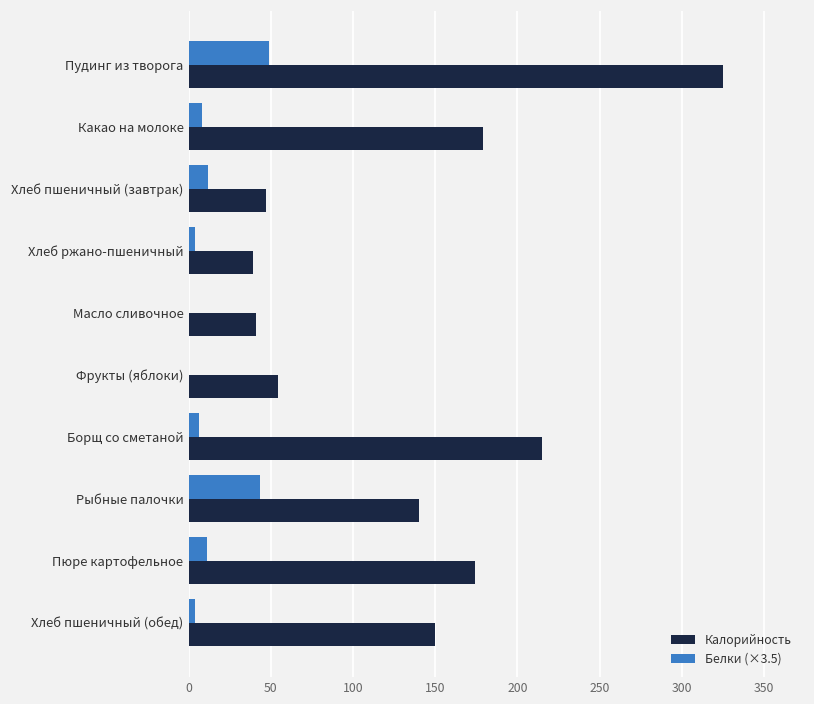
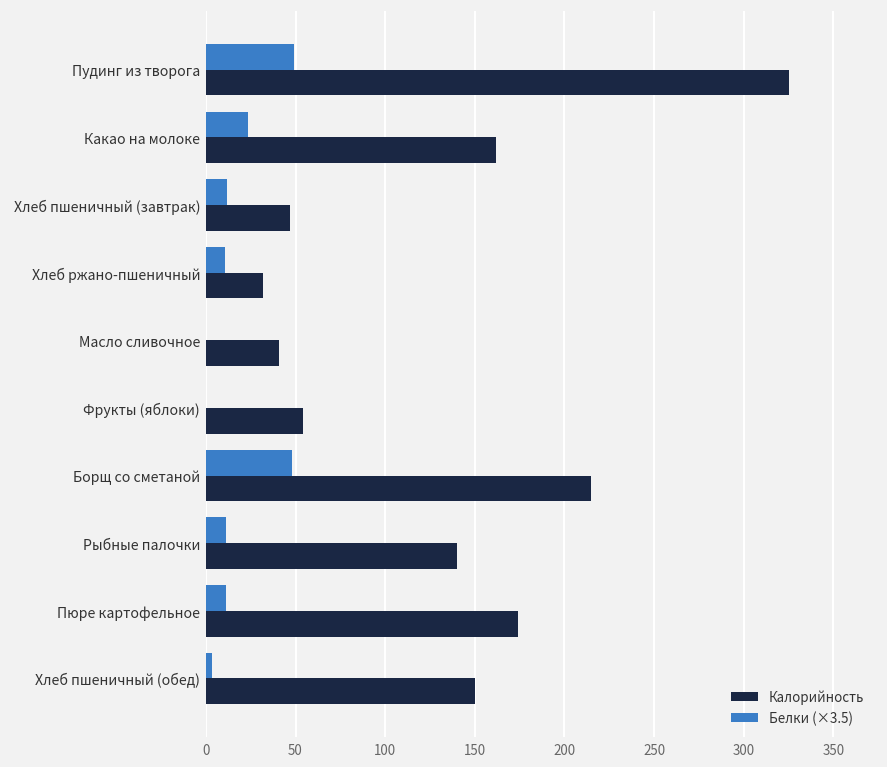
  {
    "Калорийность": {
      "Пудинг из творога": 325,
-     "Какао на молоке": 179,
+     "Какао на молоке": 162,
      "Хлеб пшеничный (завтрак)": 47,
-     "Хлеб ржано-пшеничный": 39,
+     "Хлеб ржано-пшеничный": 32,
      "Масло сливочное": 41,
      "Фрукты (яблоки)": 54,
      "Борщ со сметаной": 215,
      "Рыбные палочки": 140,
      "Пюре картофельное": 174,
      "Хлеб пшеничный (обед)": 150
    },
    "Белки (×3.5)": {
      "Пудинг из творога": 49,
-     "Какао на молоке": 8,
+     "Какао на молоке": 24,
      "Хлеб пшеничный (завтрак)": 12,
-     "Хлеб ржано-пшеничный": 4,
+     "Хлеб ржано-пшеничный": 10,
      "Масло сливочное": 0,
      "Фрукты (яблоки)": 0,
-     "Борщ со сметаной": 6,
-     "Рыбные палочки": 43,
+     "Борщ со сметаной": 48,
+     "Рыбные палочки": 11,
      "Пюре картофельное": 11,
      "Хлеб пшеничный (обед)": 4
    }
  }
